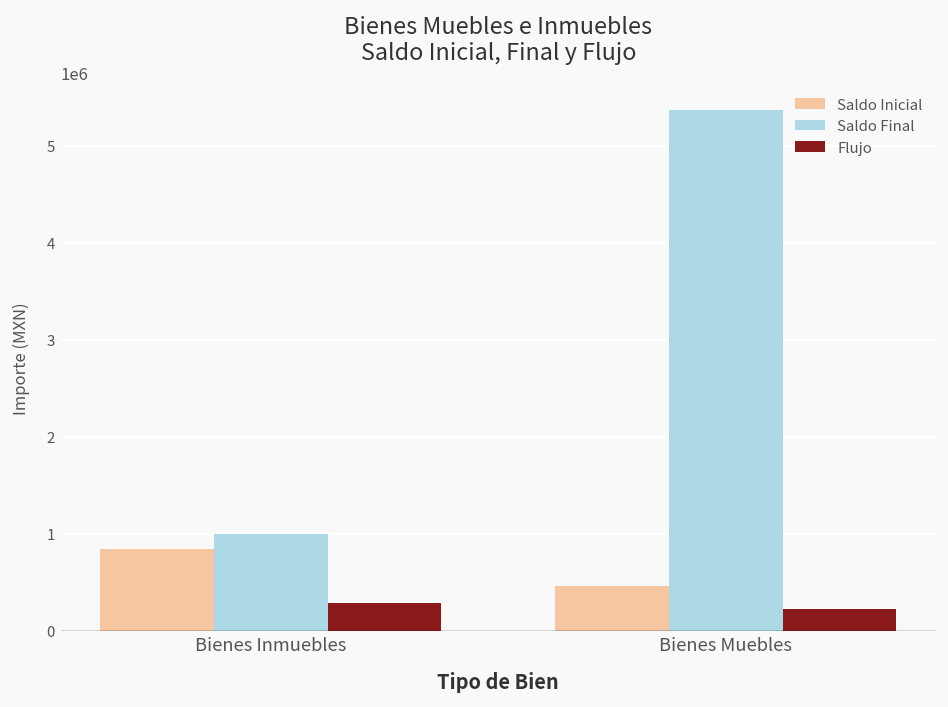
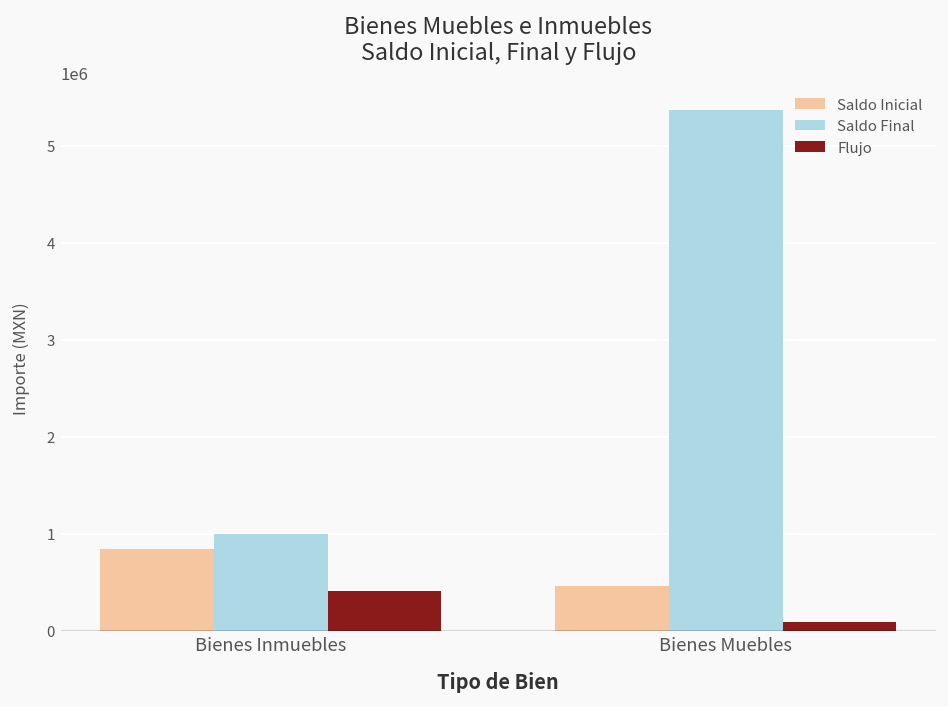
  {
    "Saldo Inicial": {
      "Bienes Inmuebles": 800000,
      "Bienes Muebles": 500000
    },
    "Saldo Final": {
      "Bienes Inmuebles": 1000000,
      "Bienes Muebles": 5400000
    },
    "Flujo": {
-     "Bienes Inmuebles": 300000,
-     "Bienes Muebles": 200000
+     "Bienes Inmuebles": 400000,
+     "Bienes Muebles": 100000
    }
  }
